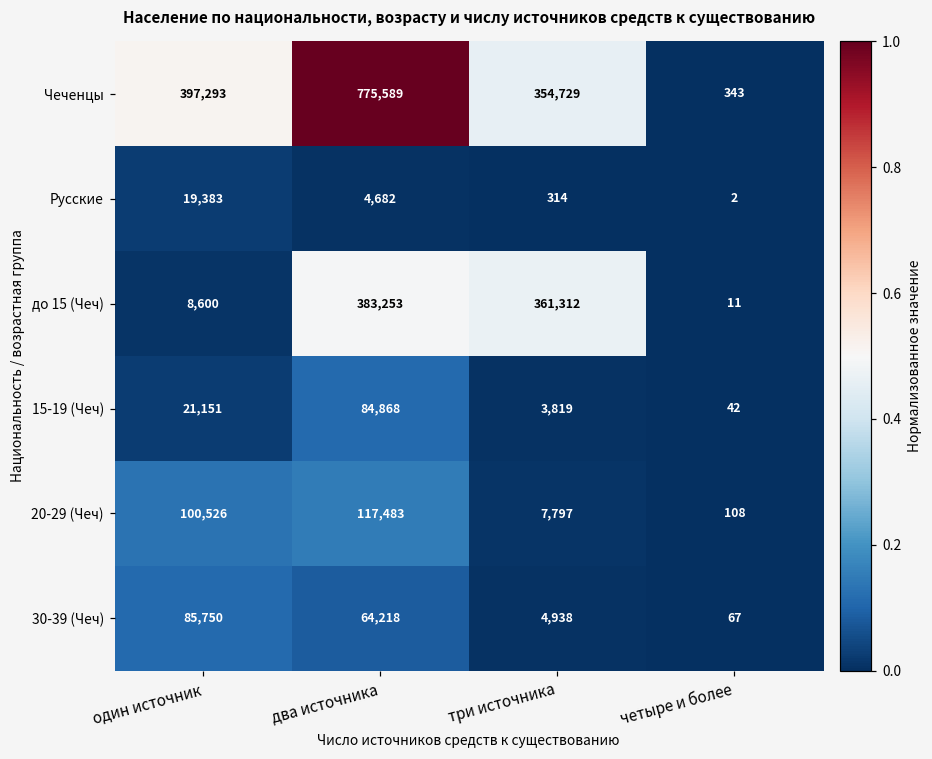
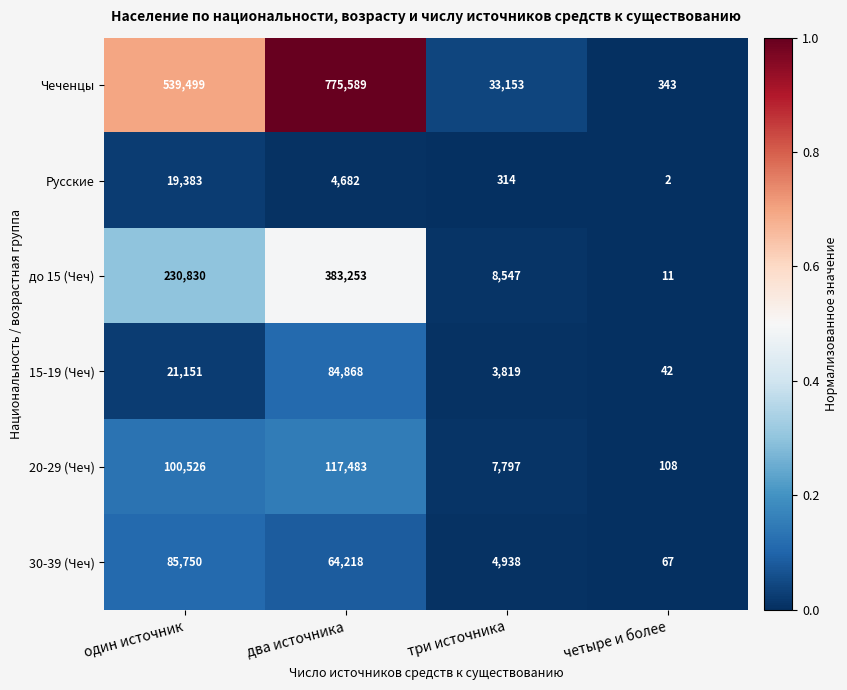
  {
    "Чеченцы": {
-     "один источник": "397,293",
+     "один источник": "539,499",
      "два источника": "775,589",
-     "три источника": "354,729",
+     "три источника": "33,153",
      "четыре и более": "343"
    },
    "Русские": {
      "один источник": "19,383",
      "два источника": "4,682",
      "три источника": "314",
      "четыре и более": "2"
    },
    "до 15 (Чеч)": {
-     "один источник": "8,600",
+     "один источник": "230,830",
      "два источника": "383,253",
-     "три источника": "361,312",
+     "три источника": "8,547",
      "четыре и более": "11"
    },
    "15-19 (Чеч)": {
      "один источник": "21,151",
      "два источника": "84,868",
      "три источника": "3,819",
      "четыре и более": "42"
    },
    "20-29 (Чеч)": {
      "один источник": "100,526",
      "два источника": "117,483",
      "три источника": "7,797",
      "четыре и более": "108"
    },
    "30-39 (Чеч)": {
      "один источник": "85,750",
      "два источника": "64,218",
      "три источника": "4,938",
      "четыре и более": "67"
    }
  }
